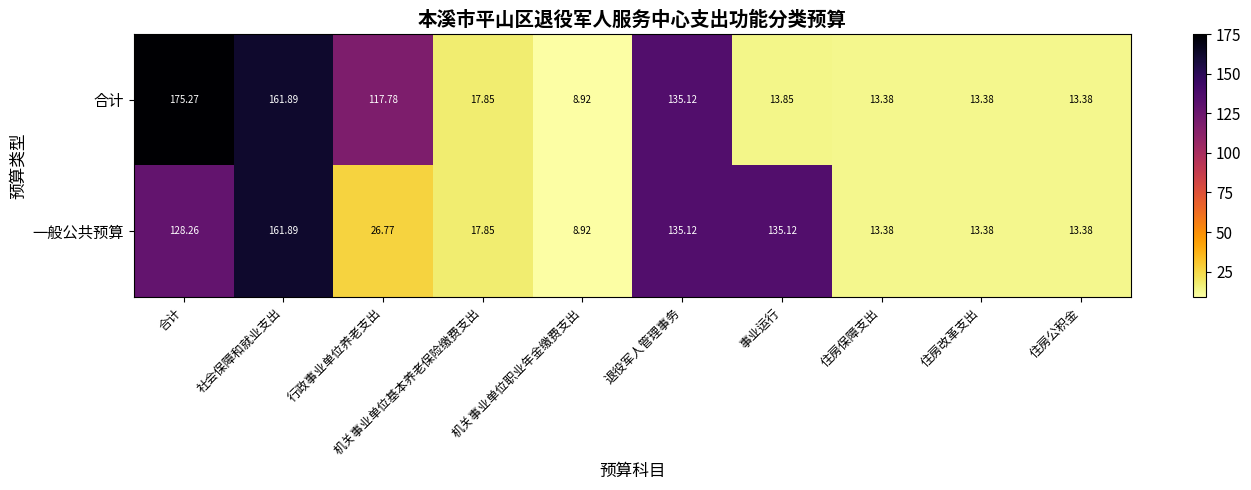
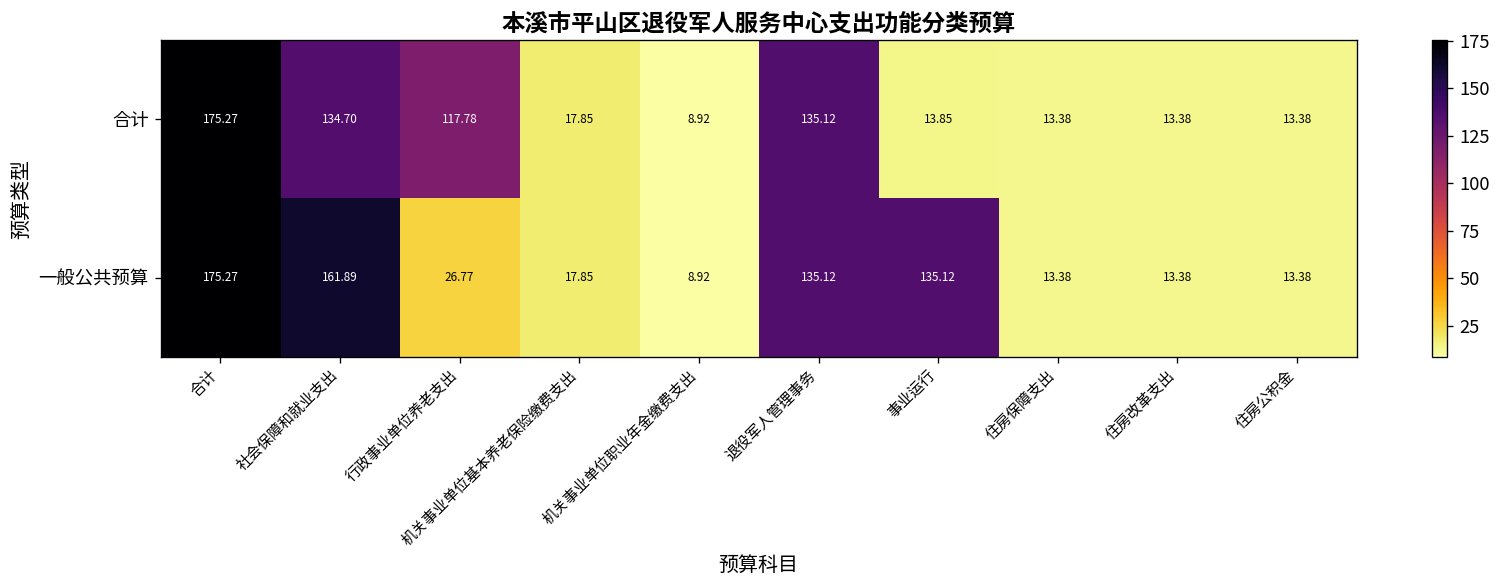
  {
    "合计": {
      "合计": 175.27,
-     "社会保障和就业支出": 161.89,
+     "社会保障和就业支出": 134.70,
      "行政事业单位养老支出": 117.78,
      "机关事业单位基本养老保险缴费支出": 17.85,
      "机关事业单位职业年金缴费支出": 8.92,
      "退役军人管理事务": 135.12,
      "事业运行": 13.85,
      "住房保障支出": 13.38,
      "住房改革支出": 13.38,
      "住房公积金": 13.38
    },
    "一般公共预算": {
-     "合计": 128.26,
+     "合计": 175.27,
      "社会保障和就业支出": 161.89,
      "行政事业单位养老支出": 26.77,
      "机关事业单位基本养老保险缴费支出": 17.85,
      "机关事业单位职业年金缴费支出": 8.92,
      "退役军人管理事务": 135.12,
      "事业运行": 135.12,
      "住房保障支出": 13.38,
      "住房改革支出": 13.38,
      "住房公积金": 13.38
    }
  }
